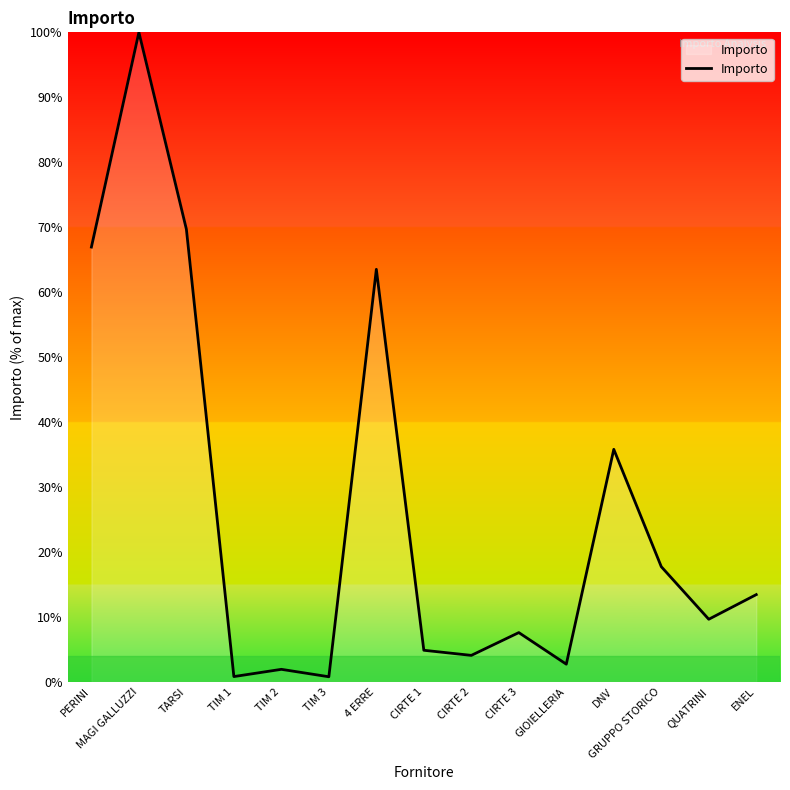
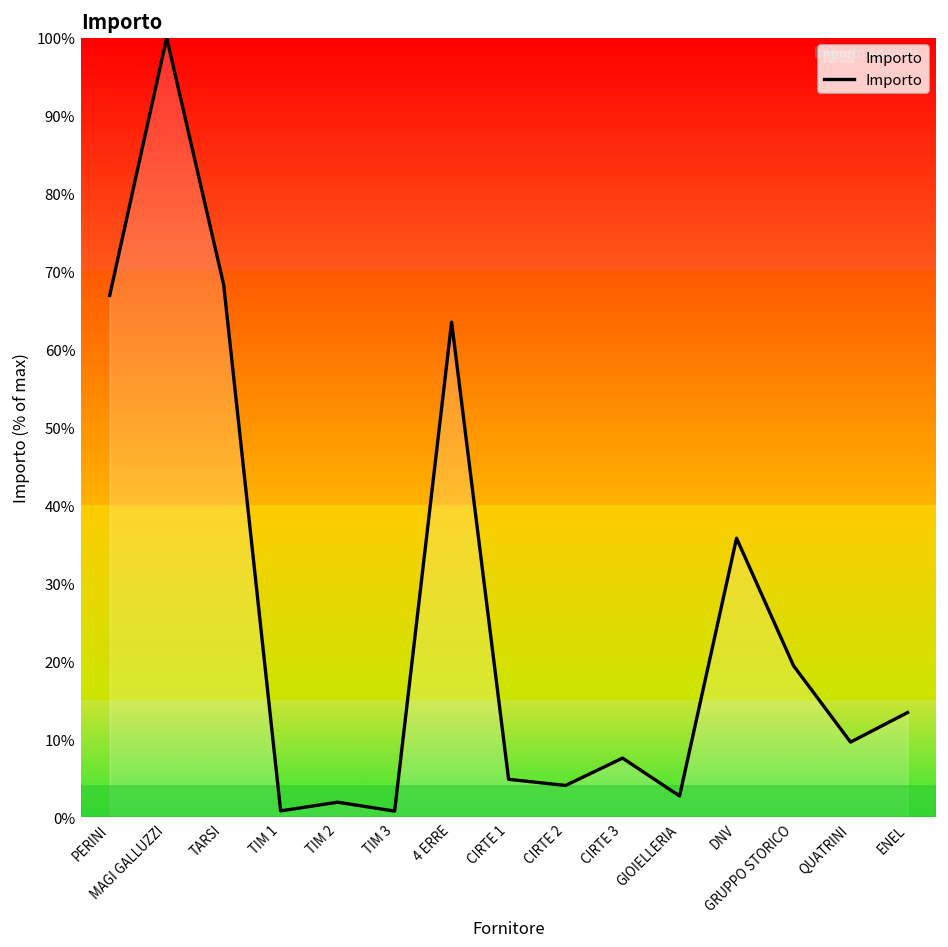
  {
    "PERINI": "67%",
    "MAGI GALLUZZI": "100%",
-   "TARSI": "70%",
+   "TARSI": "68%",
    "4 ERRE": "64%",
    "CIRTE 1": "5%",
    "CIRTE 2": "4%",
    "CIRTE 3": "8%",
    "DNV": "36%",
-   "GRUPPO STORICO": "18%",
+   "GRUPPO STORICO": "19%",
    "QUATRINI": "10%",
    "ENEL": "13%"
  }
